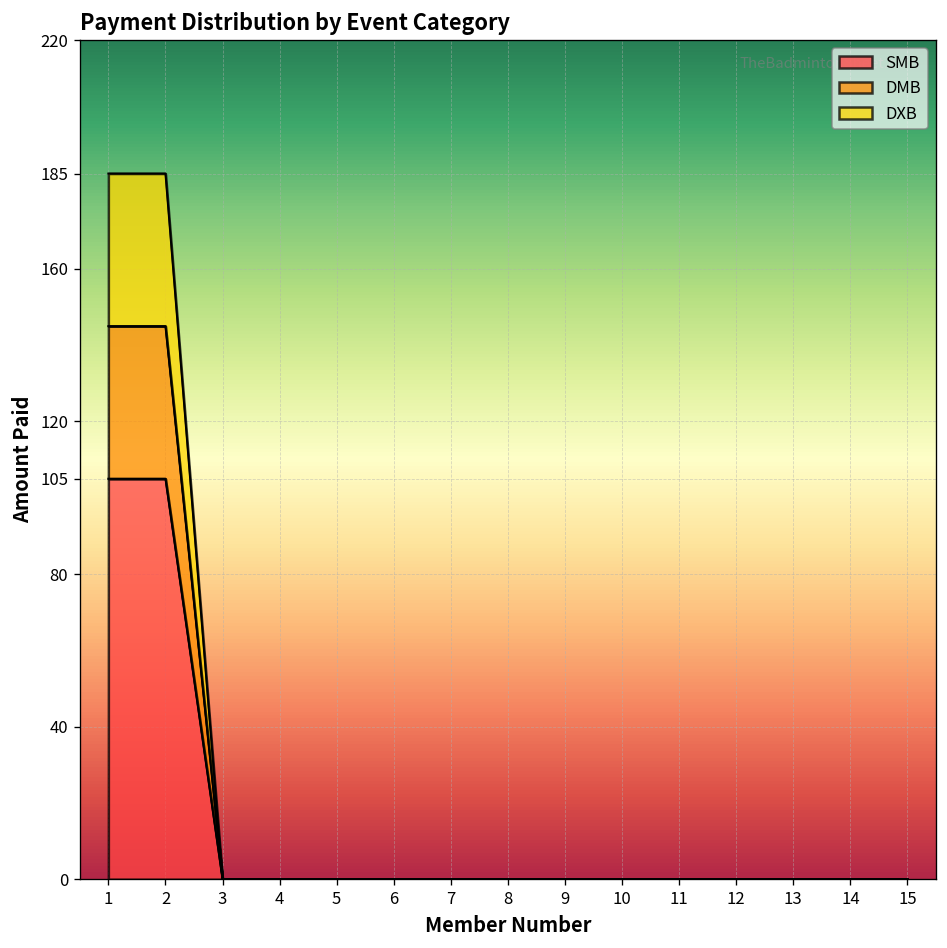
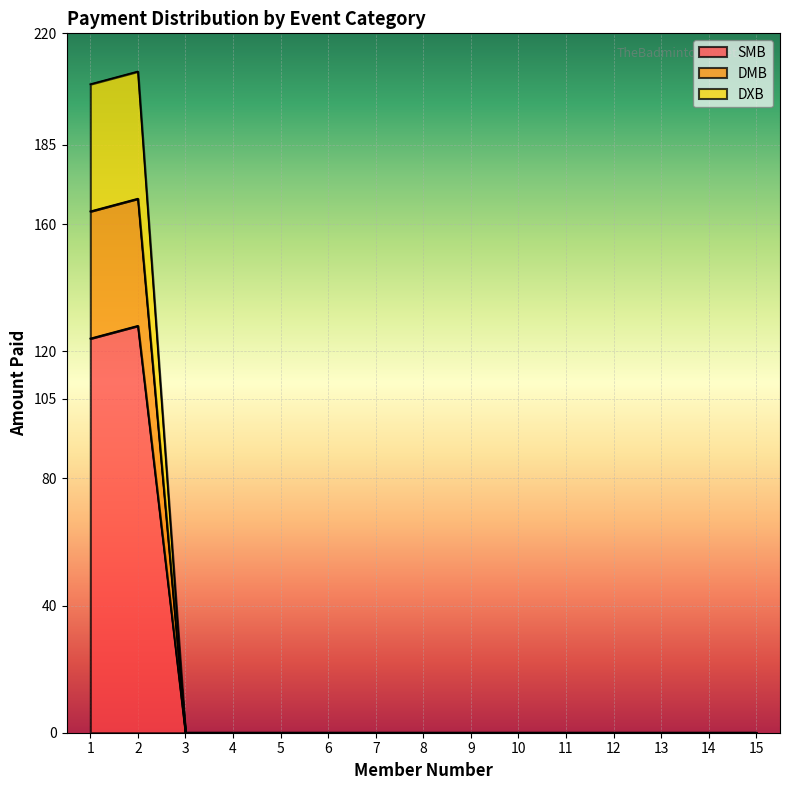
  {
    "SMB": {
-     "1": 105,
-     "2": 105
+     "1": 124,
+     "2": 128
    },
    "DMB": {
      "1": 40,
      "2": 40
    },
    "DXB": {
      "1": 40,
      "2": 40
    }
  }
